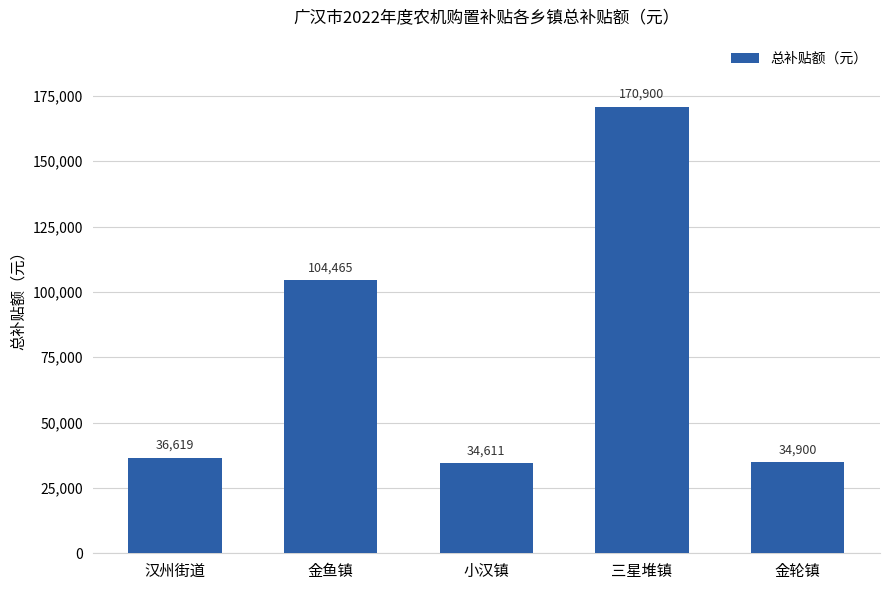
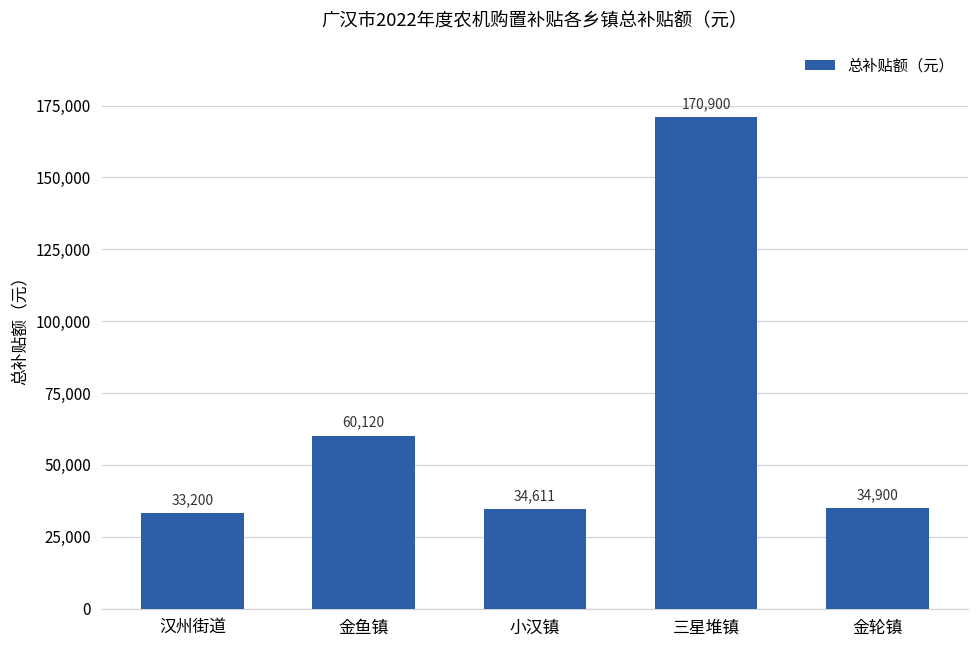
  {
-   "汉州街道": "36,619",
-   "金鱼镇": "104,465",
+   "汉州街道": "33,200",
+   "金鱼镇": "60,120",
    "小汉镇": "34,611",
    "三星堆镇": "170,900",
    "金轮镇": "34,900"
  }
